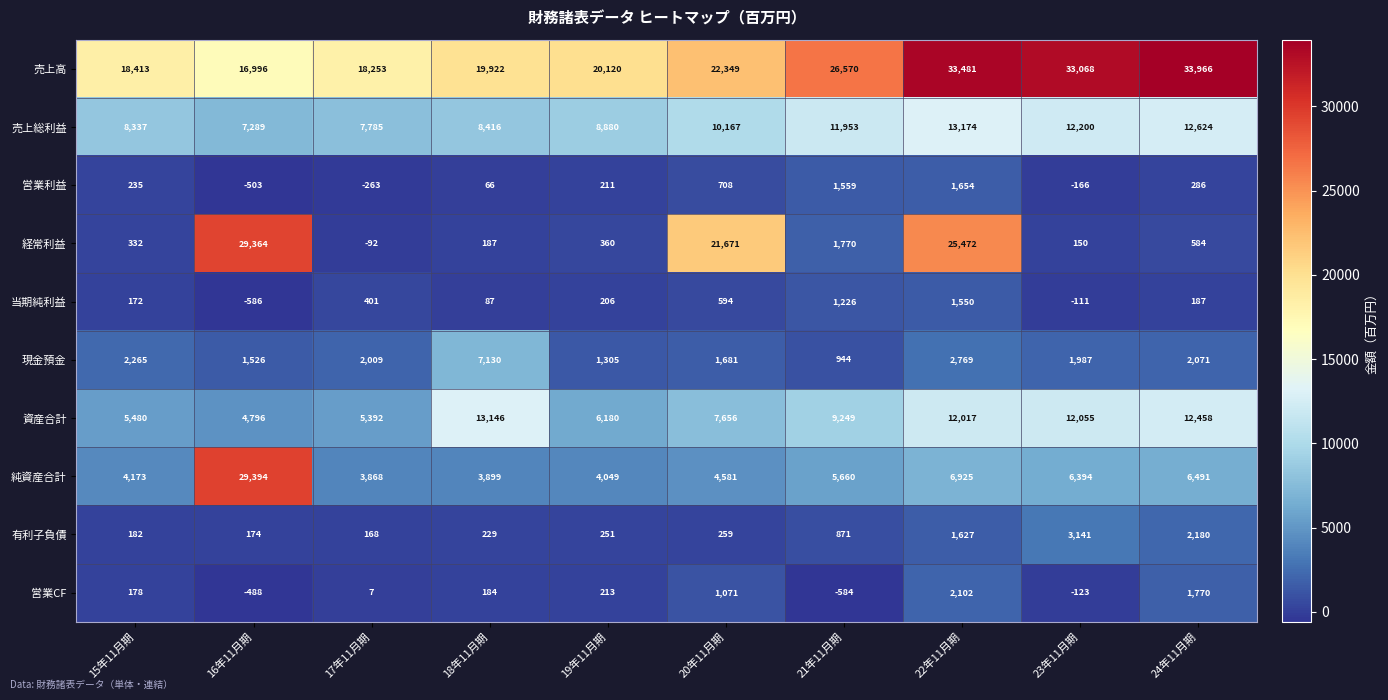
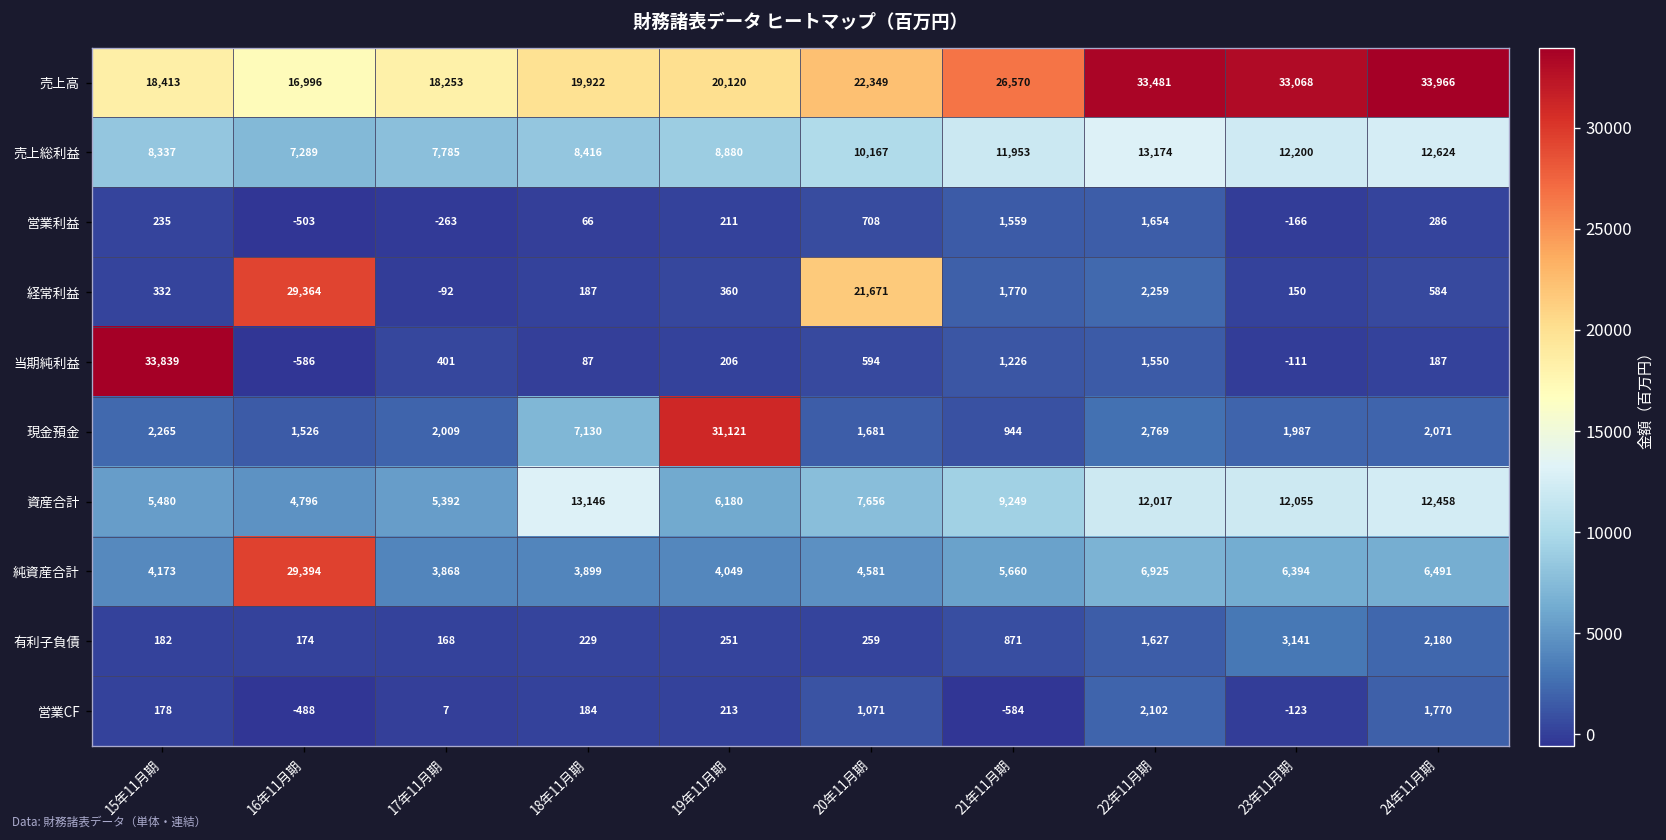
  {
    "売上高": {
      "15年11月期": "18,413",
      "16年11月期": "16,996",
      "17年11月期": "18,253",
      "18年11月期": "19,922",
      "19年11月期": "20,120",
      "20年11月期": "22,349",
      "21年11月期": "26,570",
      "22年11月期": "33,481",
      "23年11月期": "33,068",
      "24年11月期": "33,966"
    },
    "売上総利益": {
      "15年11月期": "8,337",
      "16年11月期": "7,289",
      "17年11月期": "7,785",
      "18年11月期": "8,416",
      "19年11月期": "8,880",
      "20年11月期": "10,167",
      "21年11月期": "11,953",
      "22年11月期": "13,174",
      "23年11月期": "12,200",
      "24年11月期": "12,624"
    },
    "営業利益": {
      "15年11月期": "235",
      "16年11月期": "-503",
      "17年11月期": "-263",
      "18年11月期": "66",
      "19年11月期": "211",
      "20年11月期": "708",
      "21年11月期": "1,559",
      "22年11月期": "1,654",
      "23年11月期": "-166",
      "24年11月期": "286"
    },
    "経常利益": {
      "15年11月期": "332",
      "16年11月期": "29,364",
      "17年11月期": "-92",
      "18年11月期": "187",
      "19年11月期": "360",
      "20年11月期": "21,671",
      "21年11月期": "1,770",
-     "22年11月期": "25,472",
+     "22年11月期": "2,259",
      "23年11月期": "150",
      "24年11月期": "584"
    },
    "当期純利益": {
-     "15年11月期": "172",
+     "15年11月期": "33,839",
      "16年11月期": "-586",
      "17年11月期": "401",
      "18年11月期": "87",
      "19年11月期": "206",
      "20年11月期": "594",
      "21年11月期": "1,226",
      "22年11月期": "1,550",
      "23年11月期": "-111",
      "24年11月期": "187"
    },
    "現金預金": {
      "15年11月期": "2,265",
      "16年11月期": "1,526",
      "17年11月期": "2,009",
      "18年11月期": "7,130",
-     "19年11月期": "1,305",
+     "19年11月期": "31,121",
      "20年11月期": "1,681",
      "21年11月期": "944",
      "22年11月期": "2,769",
      "23年11月期": "1,987",
      "24年11月期": "2,071"
    },
    "資産合計": {
      "15年11月期": "5,480",
      "16年11月期": "4,796",
      "17年11月期": "5,392",
      "18年11月期": "13,146",
      "19年11月期": "6,180",
      "20年11月期": "7,656",
      "21年11月期": "9,249",
      "22年11月期": "12,017",
      "23年11月期": "12,055",
      "24年11月期": "12,458"
    },
    "純資産合計": {
      "15年11月期": "4,173",
      "16年11月期": "29,394",
      "17年11月期": "3,868",
      "18年11月期": "3,899",
      "19年11月期": "4,049",
      "20年11月期": "4,581",
      "21年11月期": "5,660",
      "22年11月期": "6,925",
      "23年11月期": "6,394",
      "24年11月期": "6,491"
    },
    "有利子負債": {
      "15年11月期": "182",
      "16年11月期": "174",
      "17年11月期": "168",
      "18年11月期": "229",
      "19年11月期": "251",
      "20年11月期": "259",
      "21年11月期": "871",
      "22年11月期": "1,627",
      "23年11月期": "3,141",
      "24年11月期": "2,180"
    },
    "営業CF": {
      "15年11月期": "178",
      "16年11月期": "-488",
      "17年11月期": "7",
      "18年11月期": "184",
      "19年11月期": "213",
      "20年11月期": "1,071",
      "21年11月期": "-584",
      "22年11月期": "2,102",
      "23年11月期": "-123",
      "24年11月期": "1,770"
    }
  }
